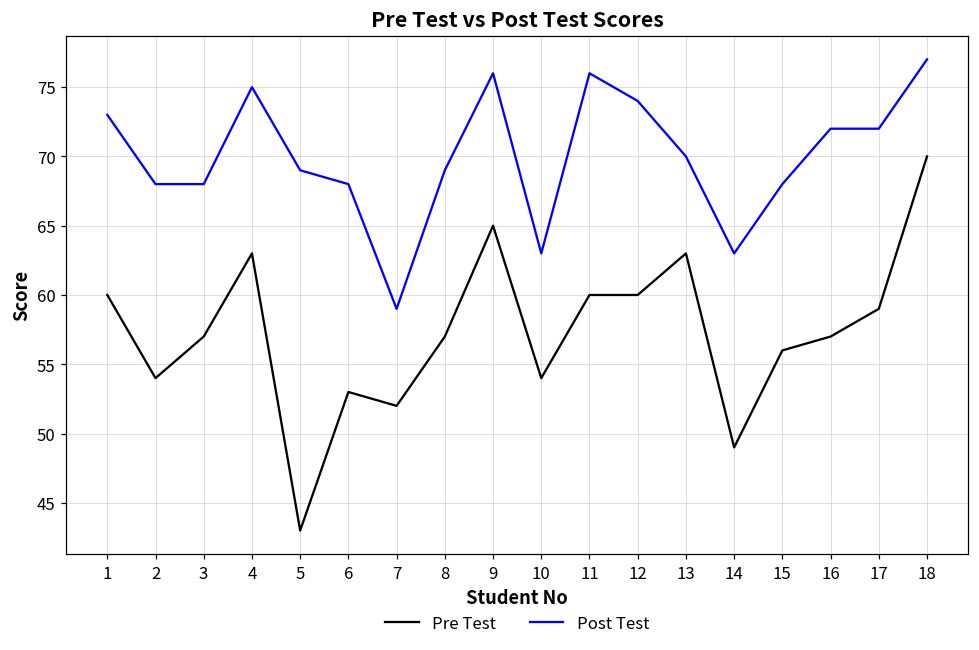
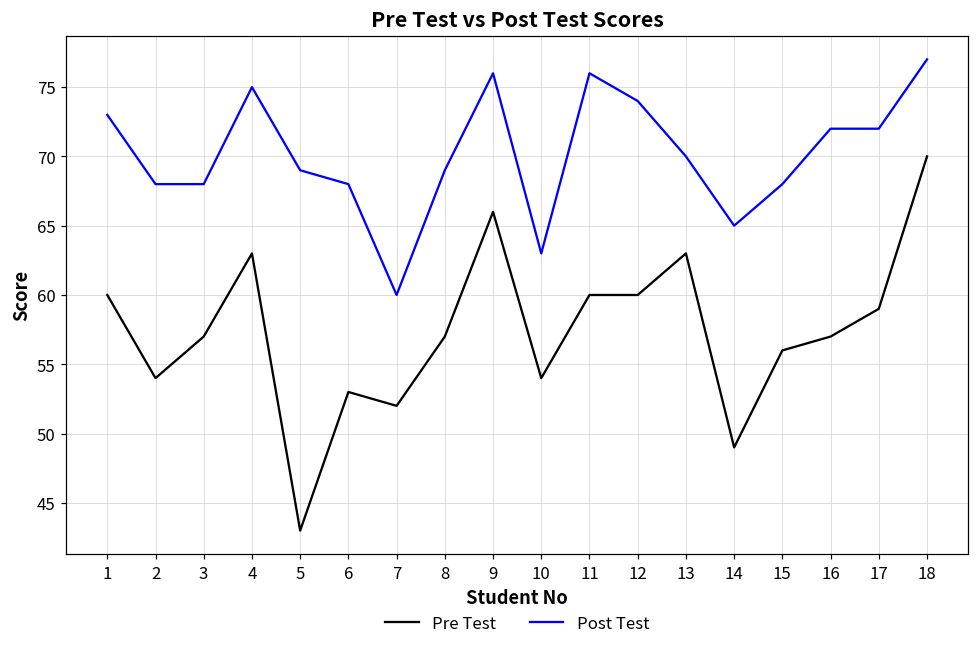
  {
    "Pre Test": {
      "1": 60,
      "2": 54,
      "3": 57,
      "4": 63,
      "5": 43,
      "6": 53,
      "7": 52,
      "8": 57,
-     "9": 65,
+     "9": 66,
      "10": 54,
      "11": 60,
      "12": 60,
      "13": 63,
      "14": 49,
      "15": 56,
      "16": 57,
      "17": 59,
      "18": 70
    },
    "Post Test": {
      "1": 73,
      "2": 68,
      "3": 68,
      "4": 75,
      "5": 69,
      "6": 68,
-     "7": 59,
+     "7": 60,
      "8": 69,
      "9": 76,
      "10": 63,
      "11": 76,
      "12": 74,
      "13": 70,
-     "14": 63,
+     "14": 65,
      "15": 68,
      "16": 72,
      "17": 72,
      "18": 77
    }
  }
